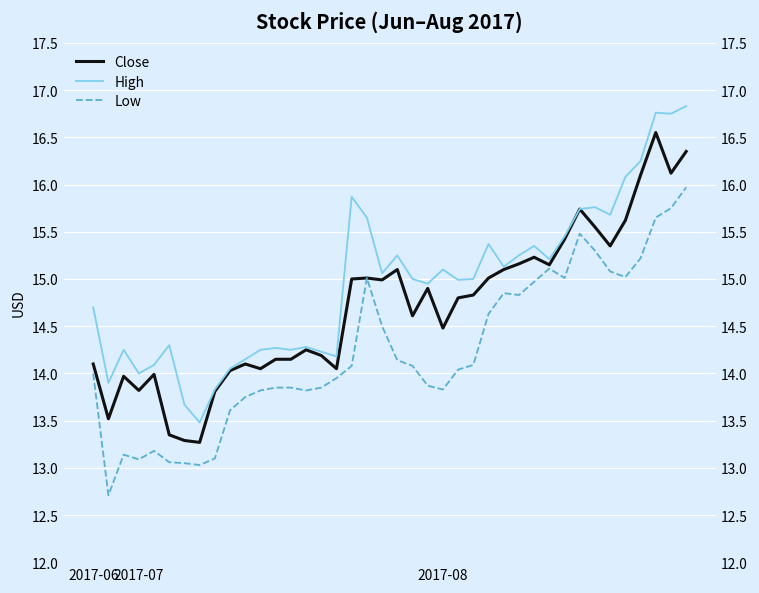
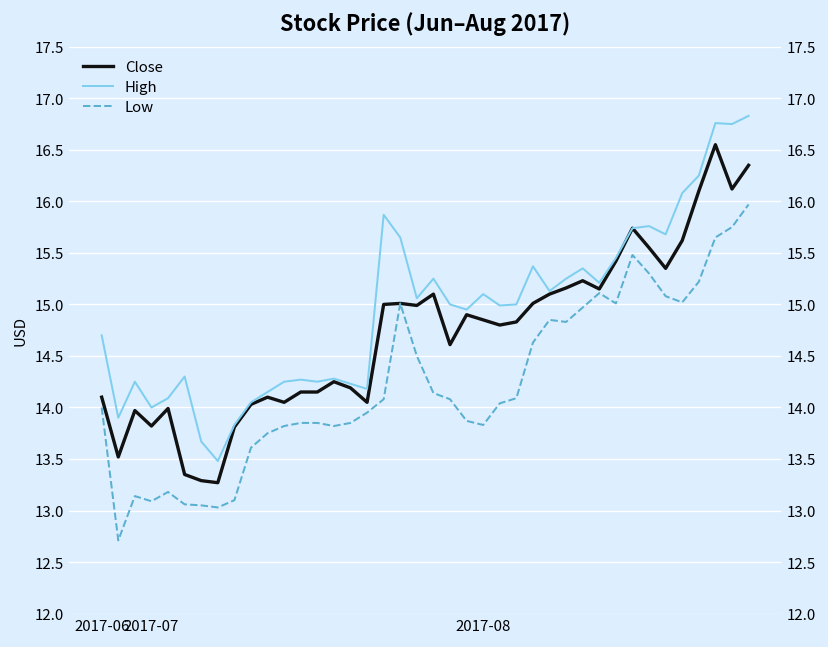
  {
    "Close": {
      "2017-06": 14.1,
      "2017-07": 13.8,
-     "2017-08": 14.5
+     "2017-08": 14.9
    }
  }
